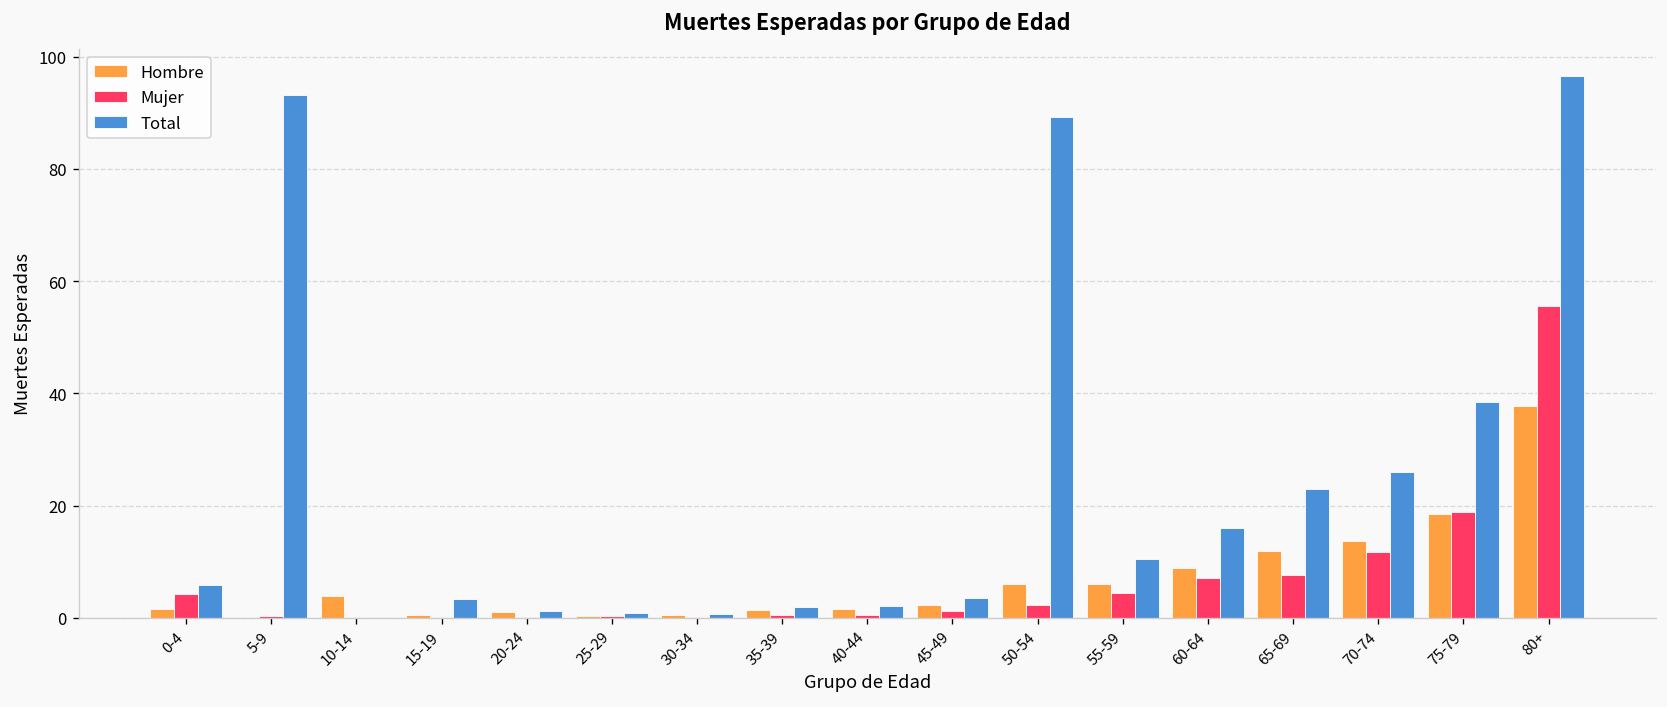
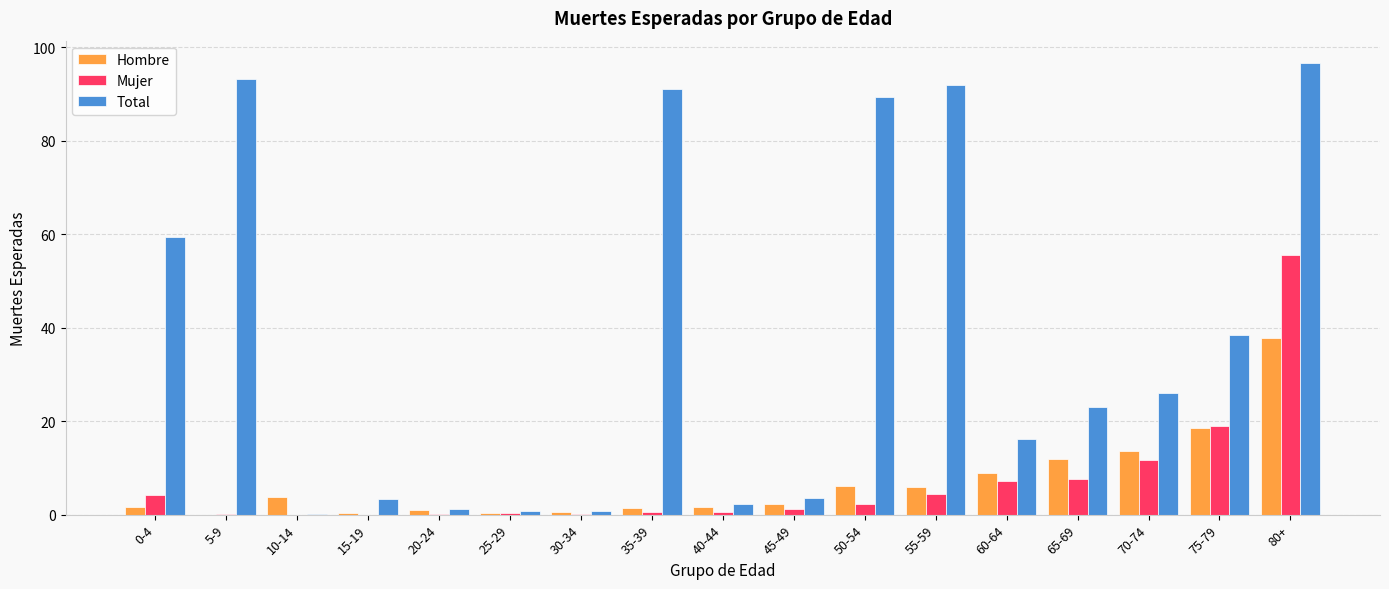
  {
    "Hombre": {
      "0-4": 2,
      "5-9": 0,
      "10-14": 4,
      "20-24": 1,
      "35-39": 1,
      "40-44": 2,
      "45-49": 2,
      "50-54": 6,
      "55-59": 6,
      "60-64": 9,
      "65-69": 12,
      "70-74": 14,
      "75-79": 18,
      "80+": 38
    },
    "Mujer": {
      "0-4": 4,
      "10-14": 0,
      "15-19": 0,
      "45-49": 1,
      "50-54": 2,
      "55-59": 4,
      "60-64": 7,
      "65-69": 8,
      "70-74": 12,
      "75-79": 19,
      "80+": 56
    },
    "Total": {
-     "0-4": 6,
+     "0-4": 59,
      "5-9": 93,
      "15-19": 3,
      "20-24": 1,
      "25-29": 1,
      "30-34": 1,
-     "35-39": 2,
+     "35-39": 91,
      "40-44": 2,
      "45-49": 4,
      "50-54": 89,
-     "55-59": 10,
+     "55-59": 92,
      "60-64": 16,
      "65-69": 23,
      "70-74": 26,
      "75-79": 38,
      "80+": 97
    }
  }
